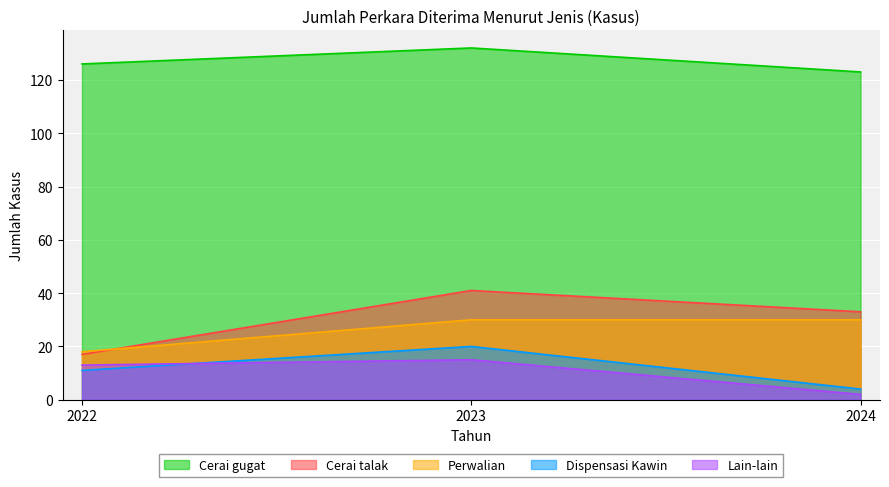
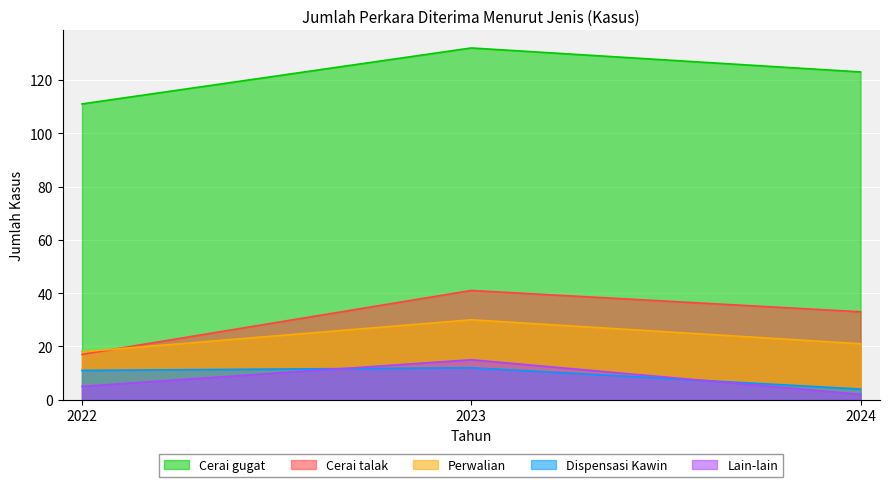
  {
    "Cerai gugat": {
-     "2022": 126,
+     "2022": 111,
      "2023": 132,
      "2024": 123
    },
    "Cerai talak": {
      "2022": 17,
      "2023": 41,
      "2024": 33
    },
    "Perwalian": {
      "2022": 18,
      "2023": 30,
-     "2024": 30
+     "2024": 21
    },
    "Dispensasi Kawin": {
      "2022": 11,
-     "2023": 20,
+     "2023": 12,
      "2024": 4
    },
    "Lain-lain": {
-     "2022": 13,
+     "2022": 5,
      "2023": 15,
      "2024": 2
    }
  }
